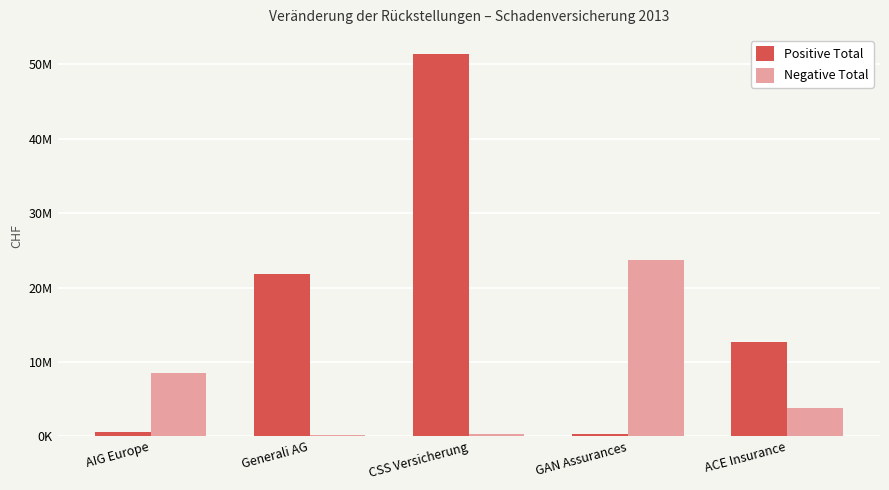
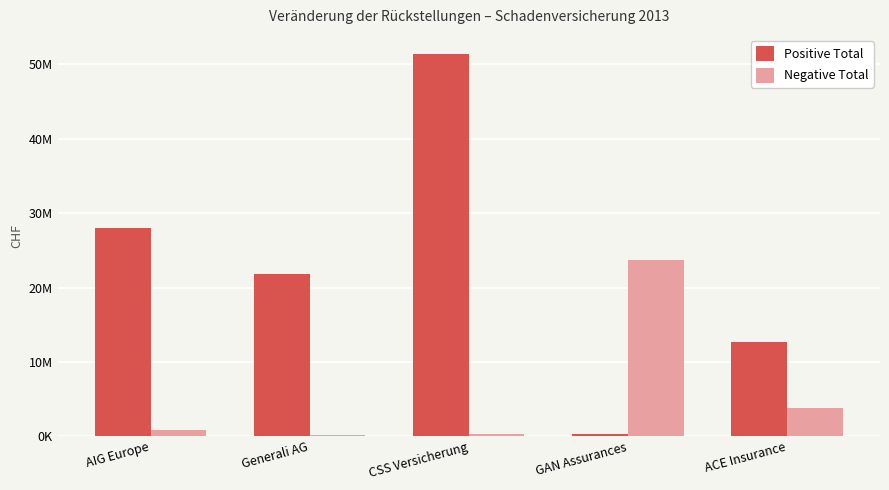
  {
    "Positive Total": {
-     "AIG Europe": 1000000,
+     "AIG Europe": 28000000,
      "Generali AG": 22000000,
      "CSS Versicherung": 51000000,
      "GAN Assurances": 0,
      "ACE Insurance": 13000000
    },
    "Negative Total": {
-     "AIG Europe": 9000000,
+     "AIG Europe": 1000000,
      "GAN Assurances": 24000000,
      "ACE Insurance": 4000000
    }
  }
